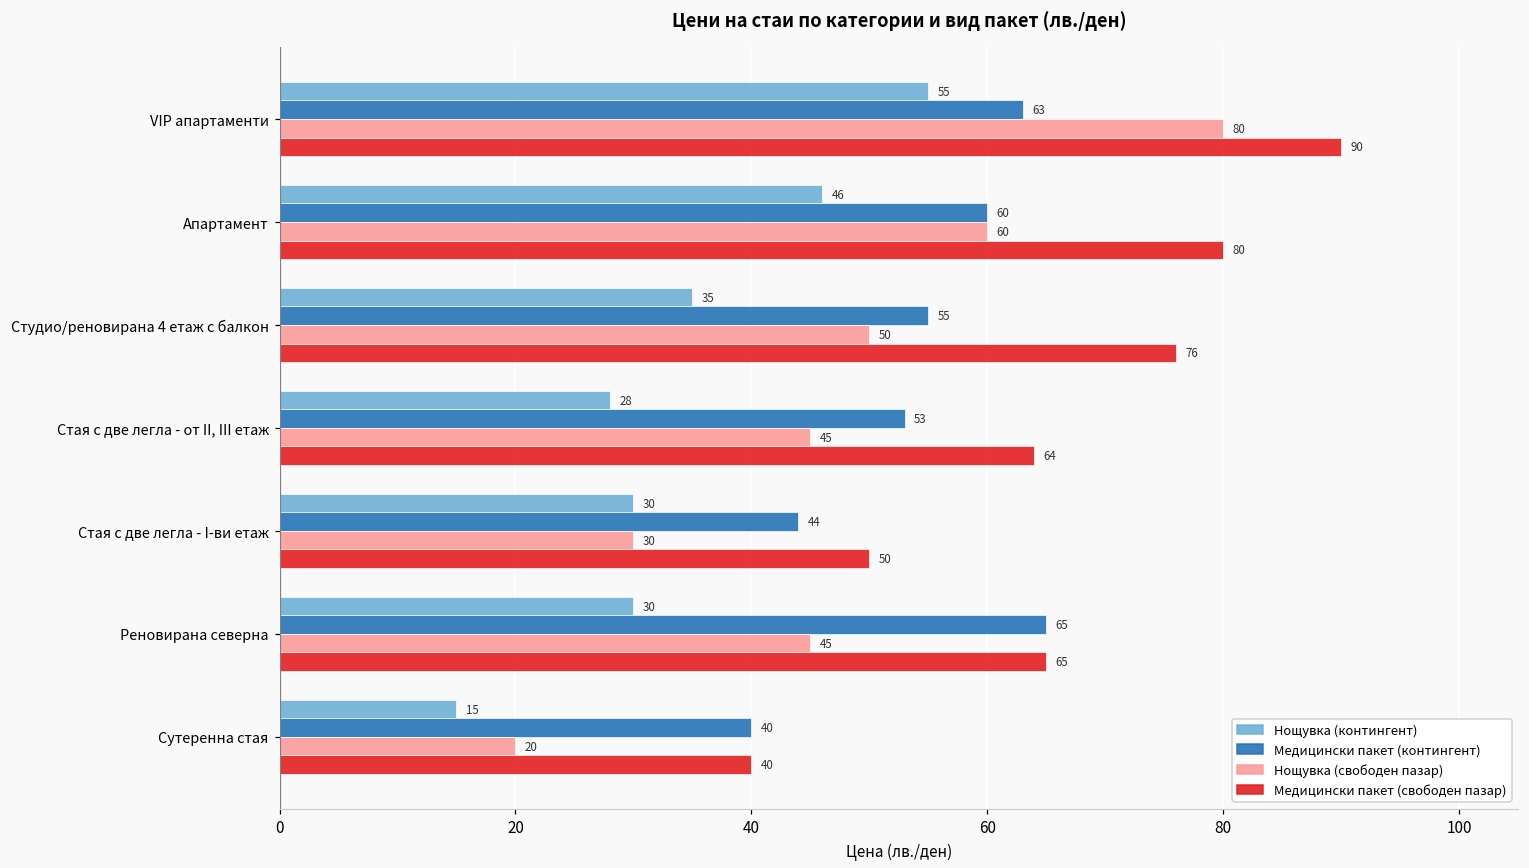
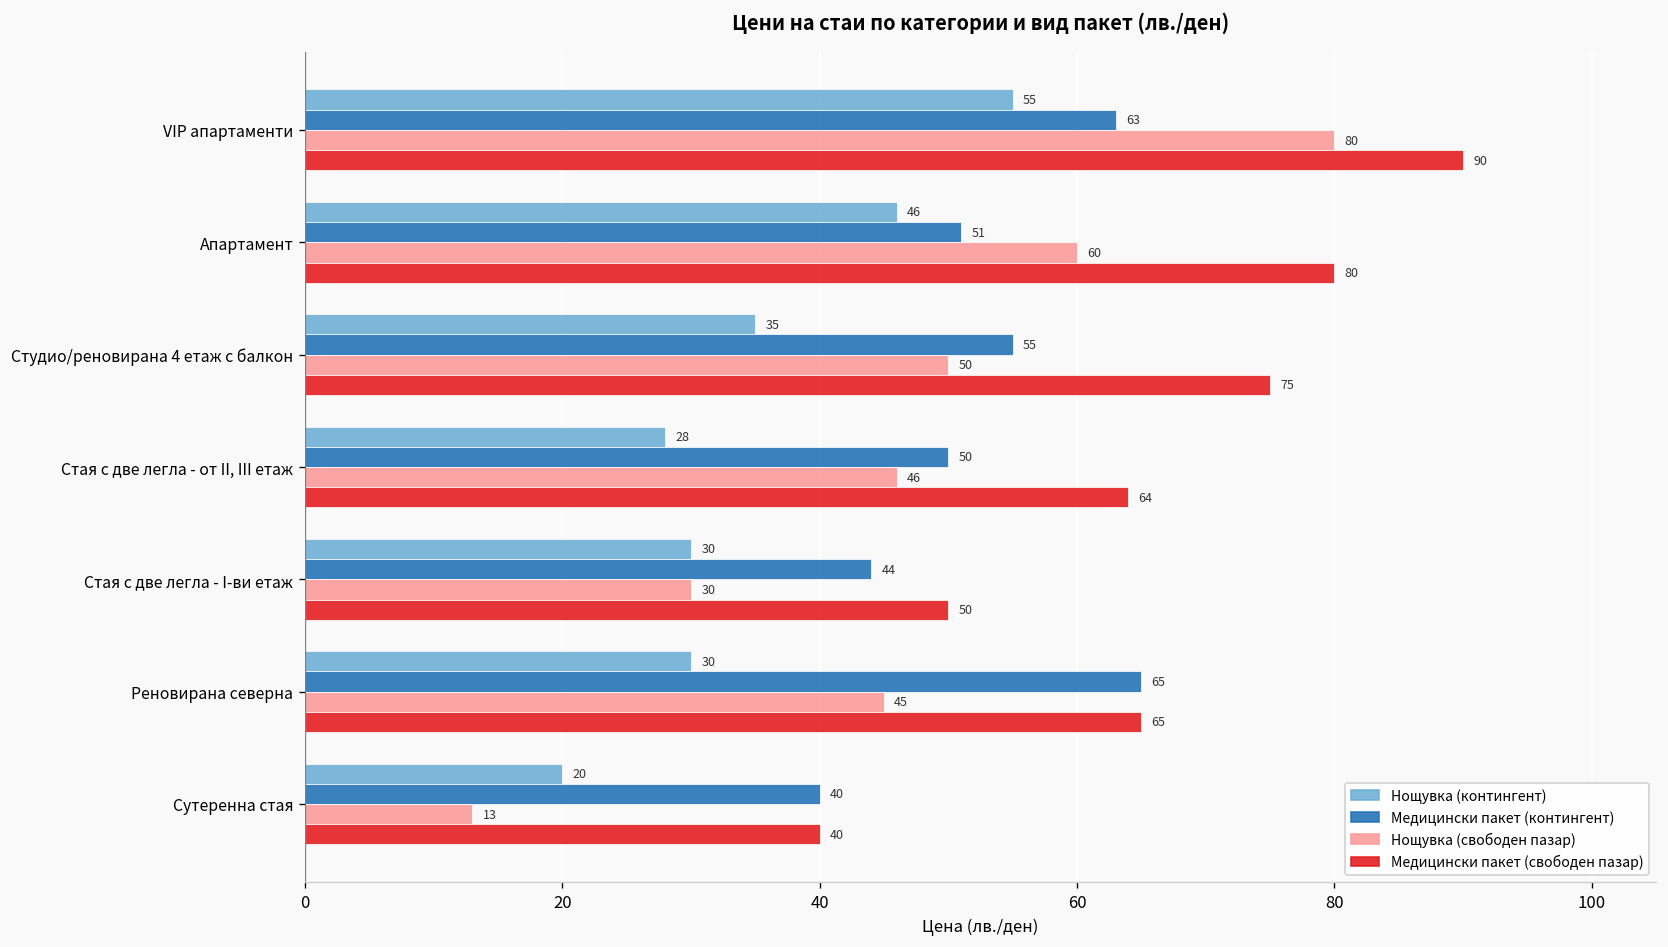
  {
    "Нощувка (контингент)": {
      "VIP апартаменти": 55,
      "Апартамент": 46,
      "Студио/реновирана 4 етаж с балкон": 35,
      "Стая с две легла - от II, III етаж": 28,
      "Стая с две легла - I-ви етаж": 30,
      "Реновирана северна": 30,
-     "Сутеренна стая": 15
+     "Сутеренна стая": 20
    },
    "Медицински пакет (контингент)": {
      "VIP апартаменти": 63,
-     "Апартамент": 60,
+     "Апартамент": 51,
      "Студио/реновирана 4 етаж с балкон": 55,
-     "Стая с две легла - от II, III етаж": 53,
+     "Стая с две легла - от II, III етаж": 50,
      "Стая с две легла - I-ви етаж": 44,
      "Реновирана северна": 65,
      "Сутеренна стая": 40
    },
    "Нощувка (свободен пазар)": {
      "VIP апартаменти": 80,
      "Апартамент": 60,
      "Студио/реновирана 4 етаж с балкон": 50,
-     "Стая с две легла - от II, III етаж": 45,
+     "Стая с две легла - от II, III етаж": 46,
      "Стая с две легла - I-ви етаж": 30,
      "Реновирана северна": 45,
-     "Сутеренна стая": 20
+     "Сутеренна стая": 13
    },
    "Медицински пакет (свободен пазар)": {
      "VIP апартаменти": 90,
      "Апартамент": 80,
-     "Студио/реновирана 4 етаж с балкон": 76,
+     "Студио/реновирана 4 етаж с балкон": 75,
      "Стая с две легла - от II, III етаж": 64,
      "Стая с две легла - I-ви етаж": 50,
      "Реновирана северна": 65,
      "Сутеренна стая": 40
    }
  }
